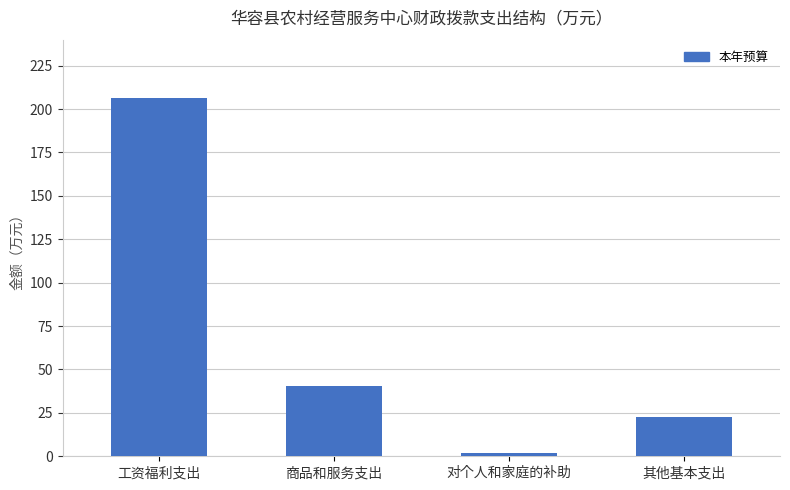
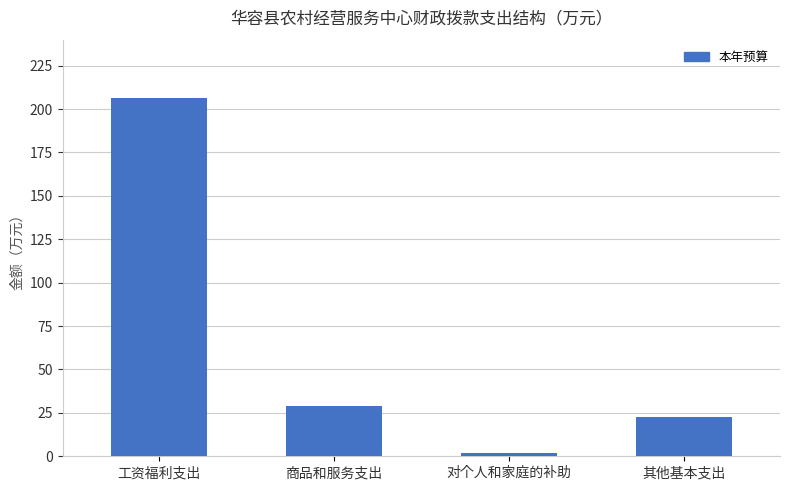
  {
    "工资福利支出": 206,
-   "商品和服务支出": 40,
+   "商品和服务支出": 29,
    "对个人和家庭的补助": 2,
    "其他基本支出": 22
  }
